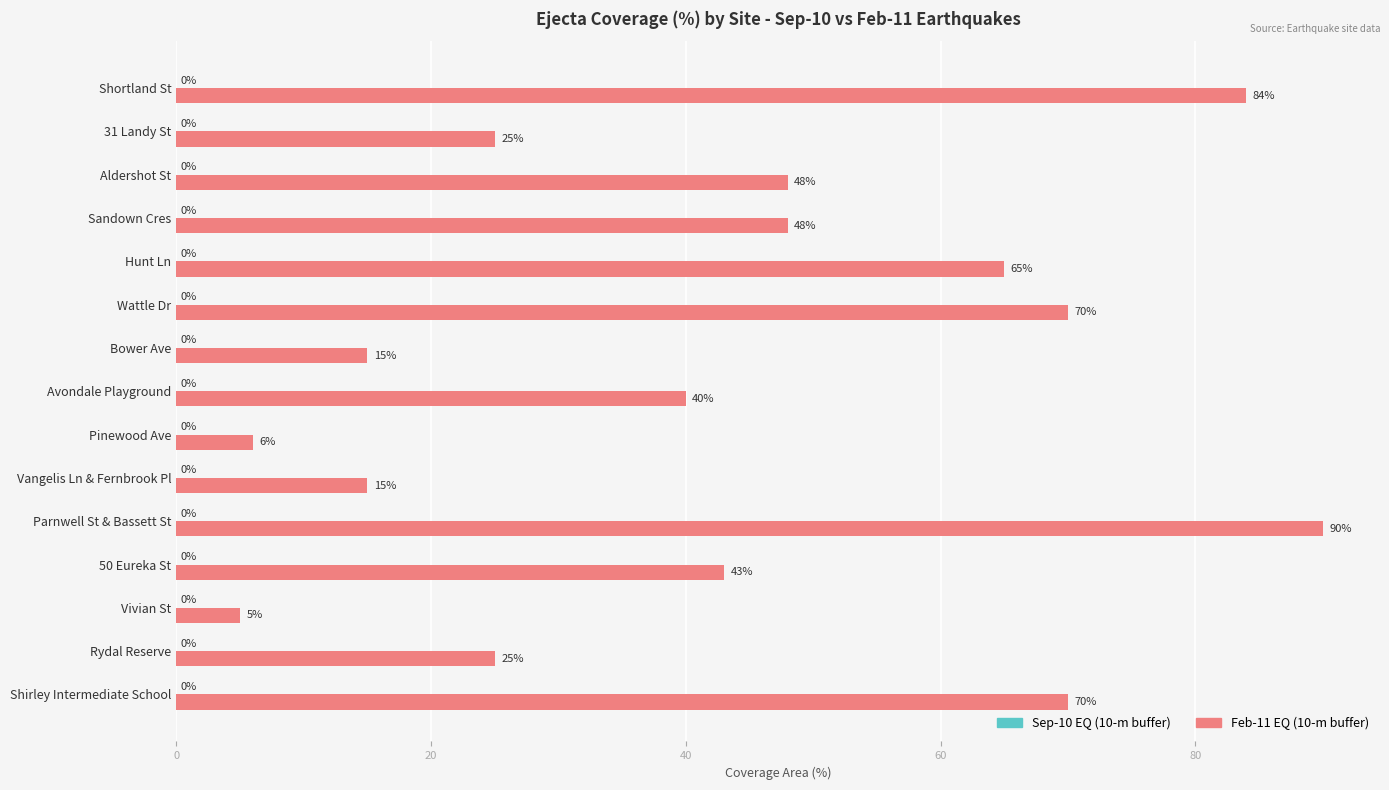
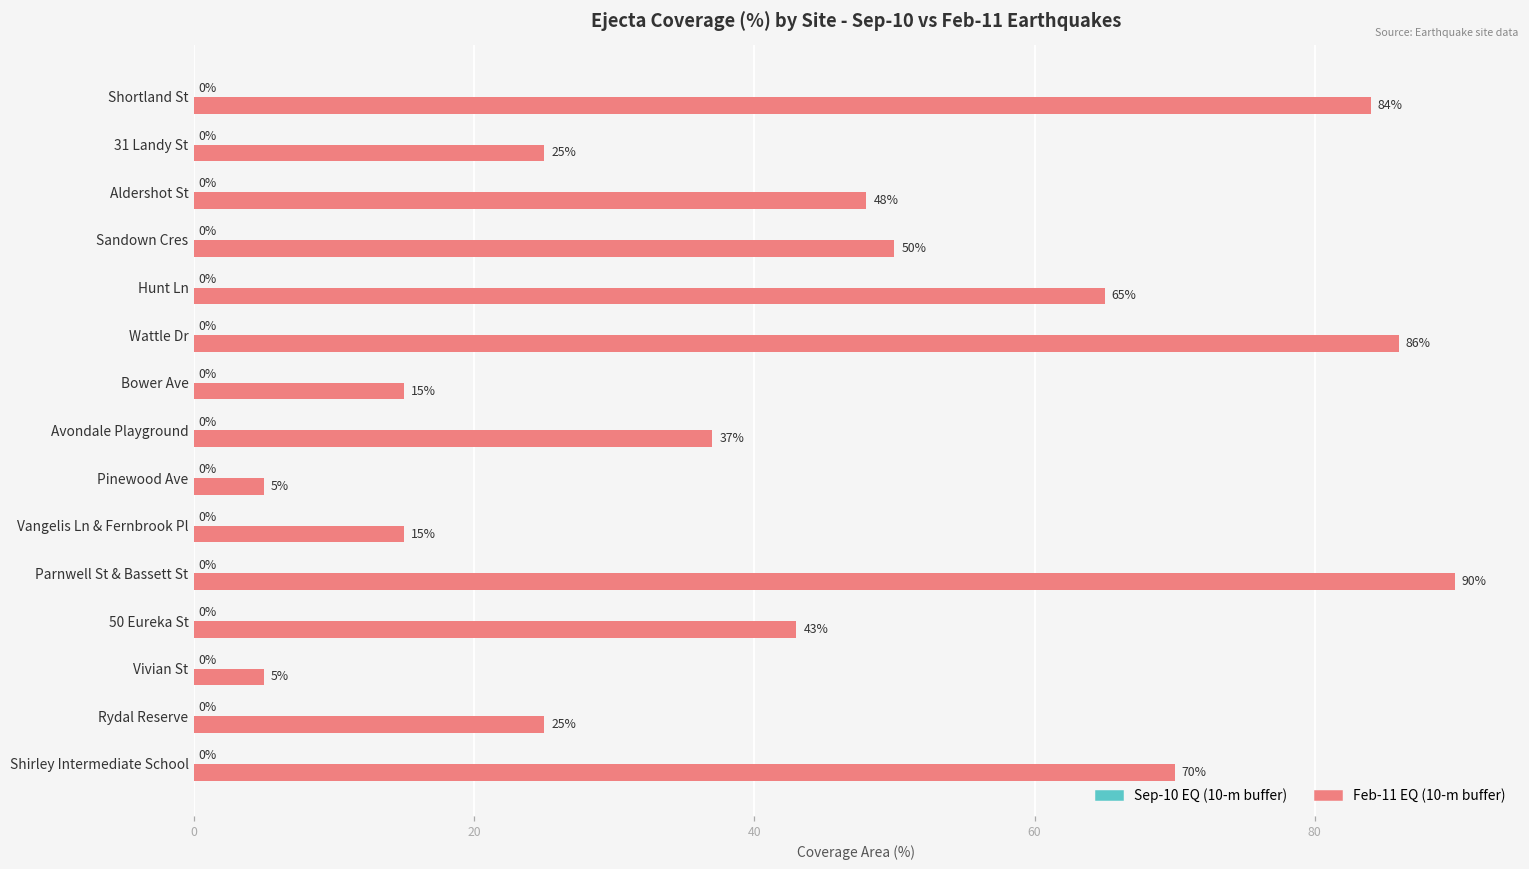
  {
    "Sep-10 EQ (10-m buffer)": {
      "Shortland St": "0%",
      "31 Landy St": "0%",
      "Aldershot St": "0%",
      "Sandown Cres": "0%",
      "Hunt Ln": "0%",
      "Wattle Dr": "0%",
      "Bower Ave": "0%",
      "Avondale Playground": "0%",
      "Pinewood Ave": "0%",
      "Vangelis Ln & Fernbrook Pl": "0%",
      "Parnwell St & Bassett St": "0%",
      "50 Eureka St": "0%",
      "Vivian St": "0%",
      "Rydal Reserve": "0%",
      "Shirley Intermediate School": "0%"
    },
    "Feb-11 EQ (10-m buffer)": {
      "Shortland St": "84%",
      "31 Landy St": "25%",
      "Aldershot St": "48%",
-     "Sandown Cres": "48%",
+     "Sandown Cres": "50%",
      "Hunt Ln": "65%",
-     "Wattle Dr": "70%",
+     "Wattle Dr": "86%",
      "Bower Ave": "15%",
-     "Avondale Playground": "40%",
-     "Pinewood Ave": "6%",
+     "Avondale Playground": "37%",
+     "Pinewood Ave": "5%",
      "Vangelis Ln & Fernbrook Pl": "15%",
      "Parnwell St & Bassett St": "90%",
      "50 Eureka St": "43%",
      "Vivian St": "5%",
      "Rydal Reserve": "25%",
      "Shirley Intermediate School": "70%"
    }
  }
